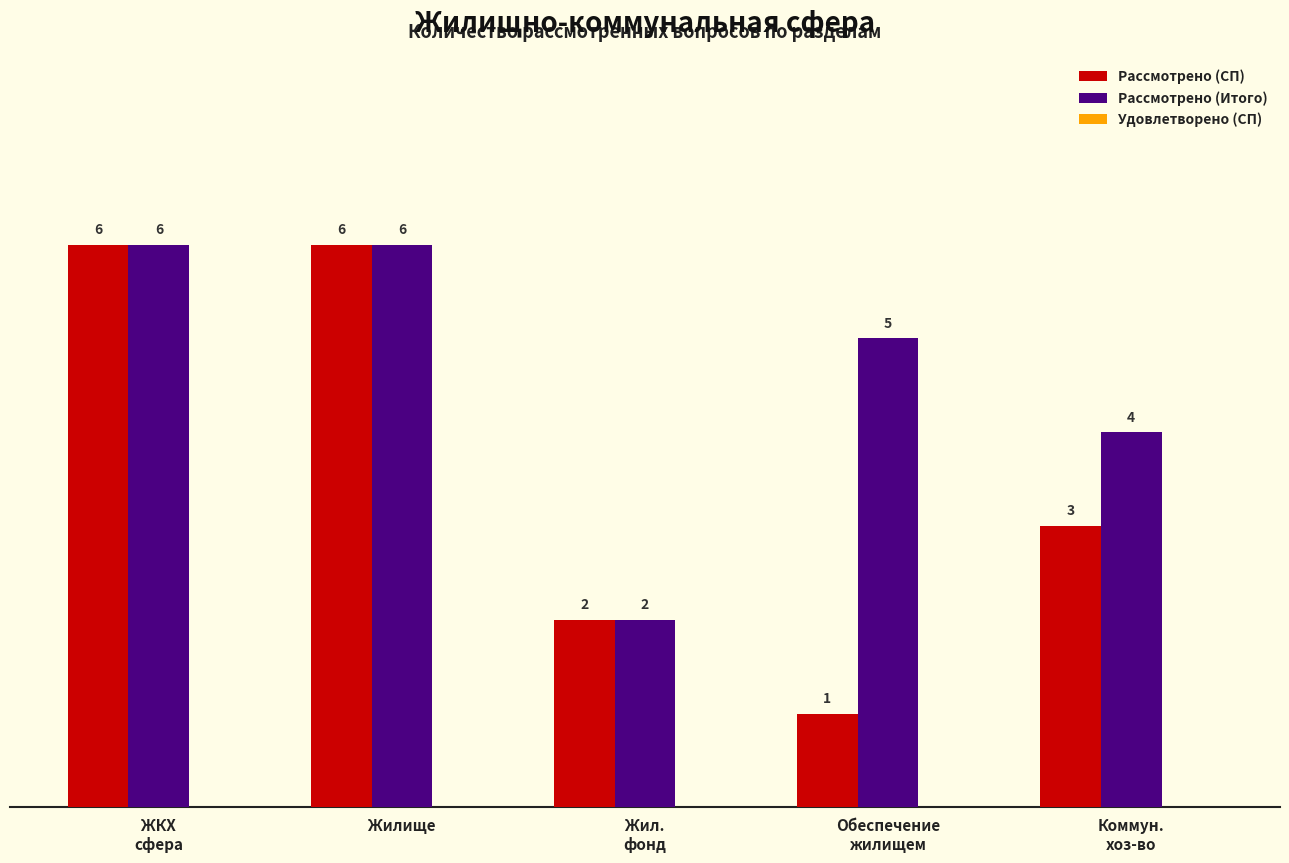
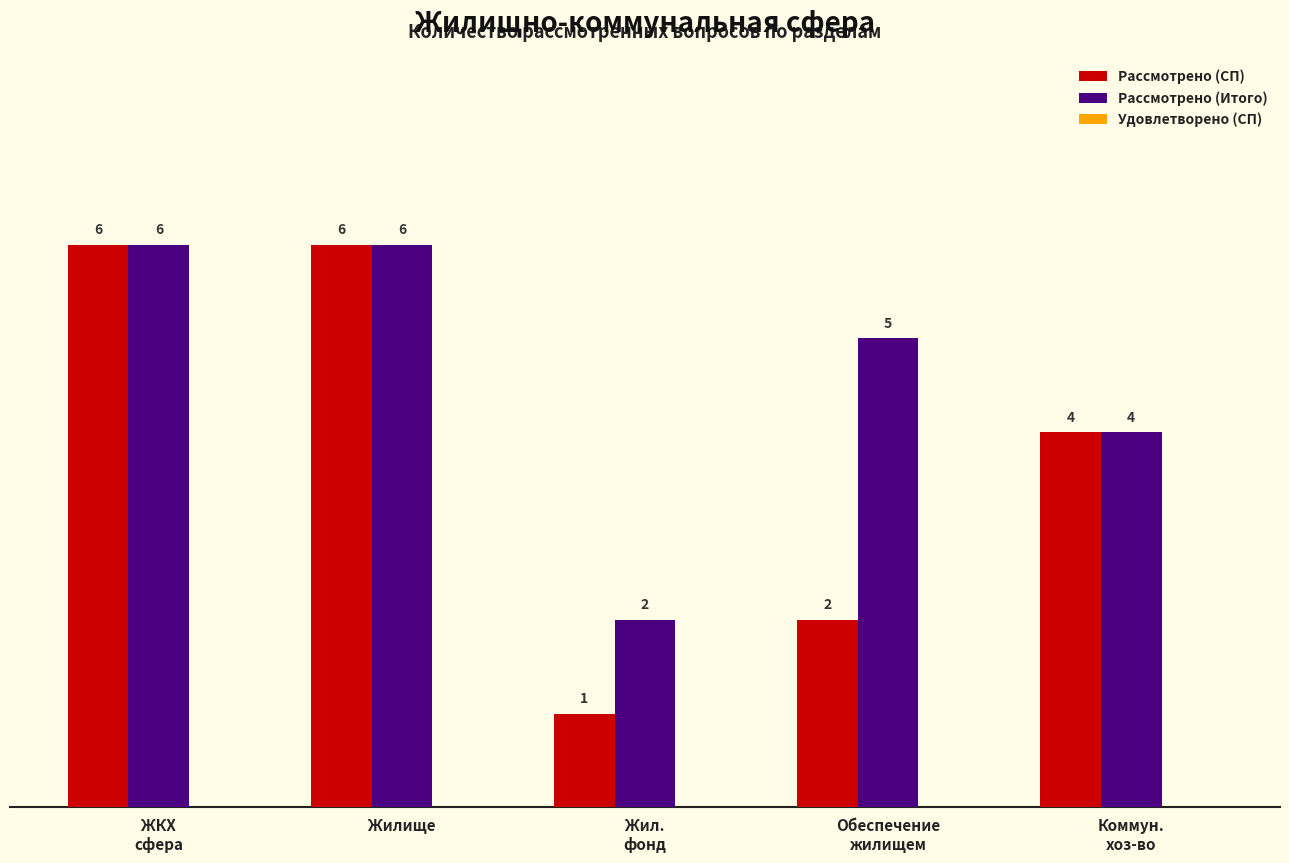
  {
    "Рассмотрено (СП)": {
      "ЖКХ сфера": 6,
      "Жилище": 6,
-     "Жил. фонд": 2,
-     "Обеспечение жилищем": 1,
-     "Коммун. хоз-во": 3
+     "Жил. фонд": 1,
+     "Обеспечение жилищем": 2,
+     "Коммун. хоз-во": 4
    },
    "Рассмотрено (Итого)": {
      "ЖКХ сфера": 6,
      "Жилище": 6,
      "Жил. фонд": 2,
      "Обеспечение жилищем": 5,
      "Коммун. хоз-во": 4
    }
  }
